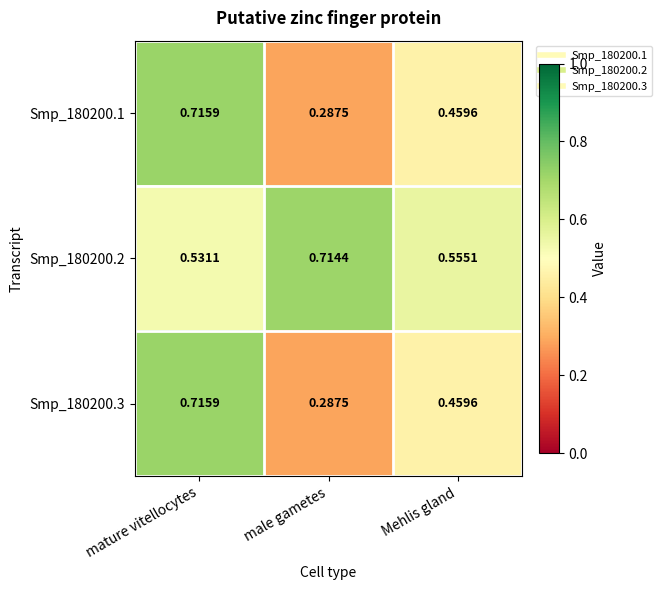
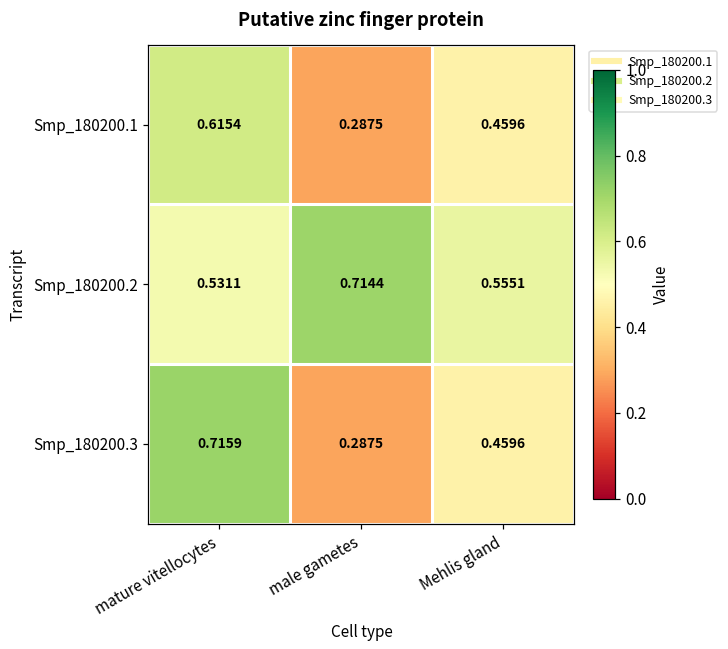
  {
    "Smp_180200.1": {
-     "mature vitellocytes": 0.7159,
+     "mature vitellocytes": 0.6154,
      "male gametes": 0.2875,
      "Mehlis gland": 0.4596
    },
    "Smp_180200.2": {
      "mature vitellocytes": 0.5311,
      "male gametes": 0.7144,
      "Mehlis gland": 0.5551
    },
    "Smp_180200.3": {
      "mature vitellocytes": 0.7159,
      "male gametes": 0.2875,
      "Mehlis gland": 0.4596
    }
  }
